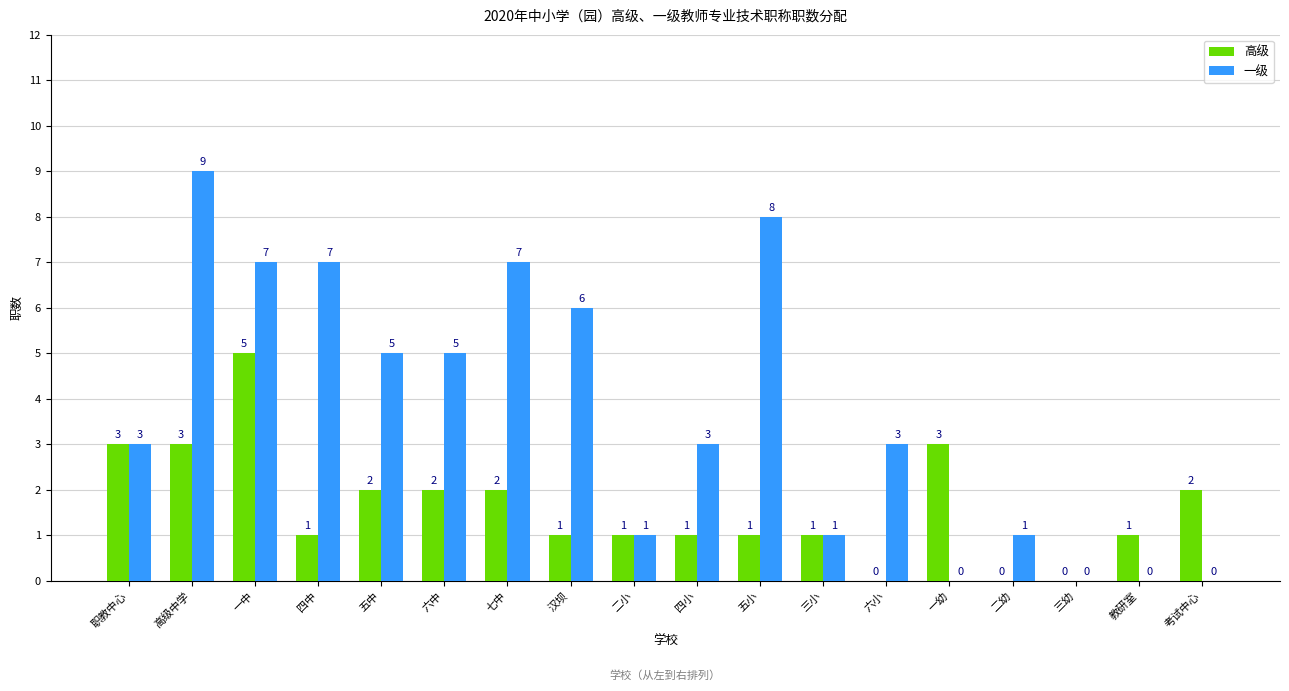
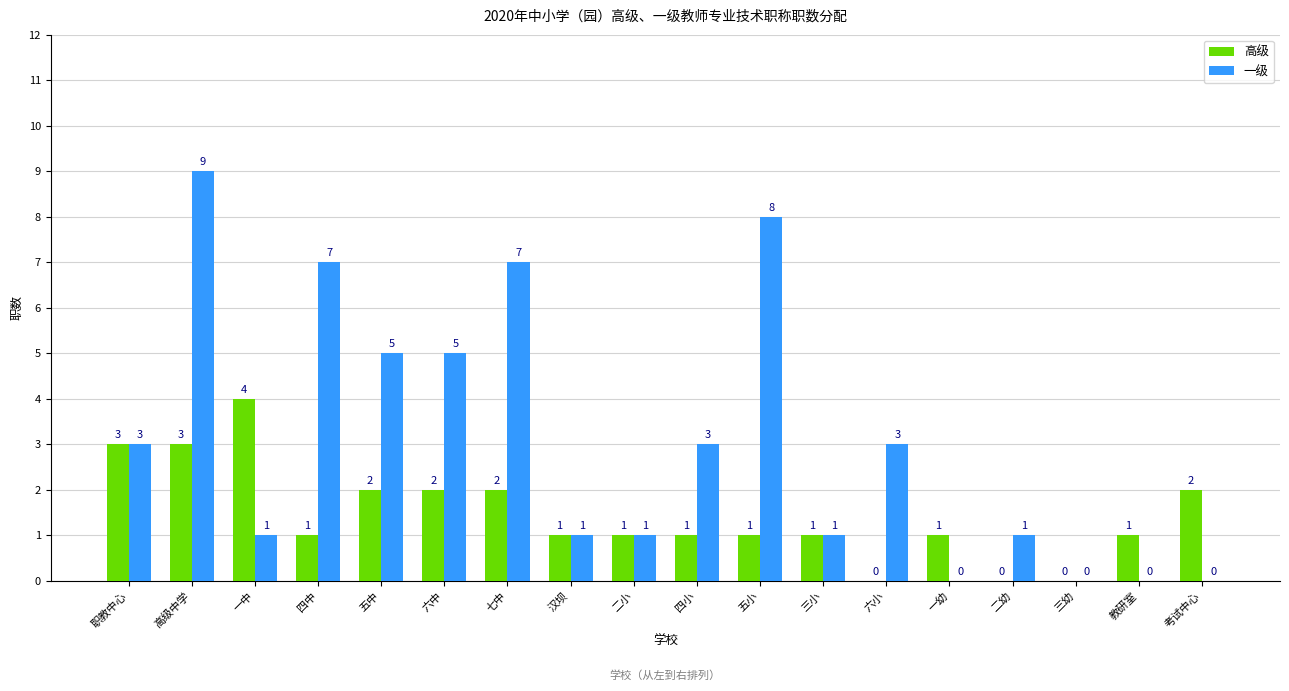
  {
    "高级": {
      "职教中心": 3,
      "高级中学": 3,
-     "一中": 5,
+     "一中": 4,
      "四中": 1,
      "五中": 2,
      "六中": 2,
      "七中": 2,
      "汉坝": 1,
      "二小": 1,
      "四小": 1,
      "五小": 1,
      "三小": 1,
      "六小": 0,
-     "一幼": 3,
+     "一幼": 1,
      "二幼": 0,
      "三幼": 0,
      "教研室": 1,
      "考试中心": 2
    },
    "一级": {
      "职教中心": 3,
      "高级中学": 9,
-     "一中": 7,
+     "一中": 1,
      "四中": 7,
      "五中": 5,
      "六中": 5,
      "七中": 7,
-     "汉坝": 6,
+     "汉坝": 1,
      "二小": 1,
      "四小": 3,
      "五小": 8,
      "三小": 1,
      "六小": 3,
      "一幼": 0,
      "二幼": 1,
      "三幼": 0,
      "教研室": 0,
      "考试中心": 0
    }
  }
